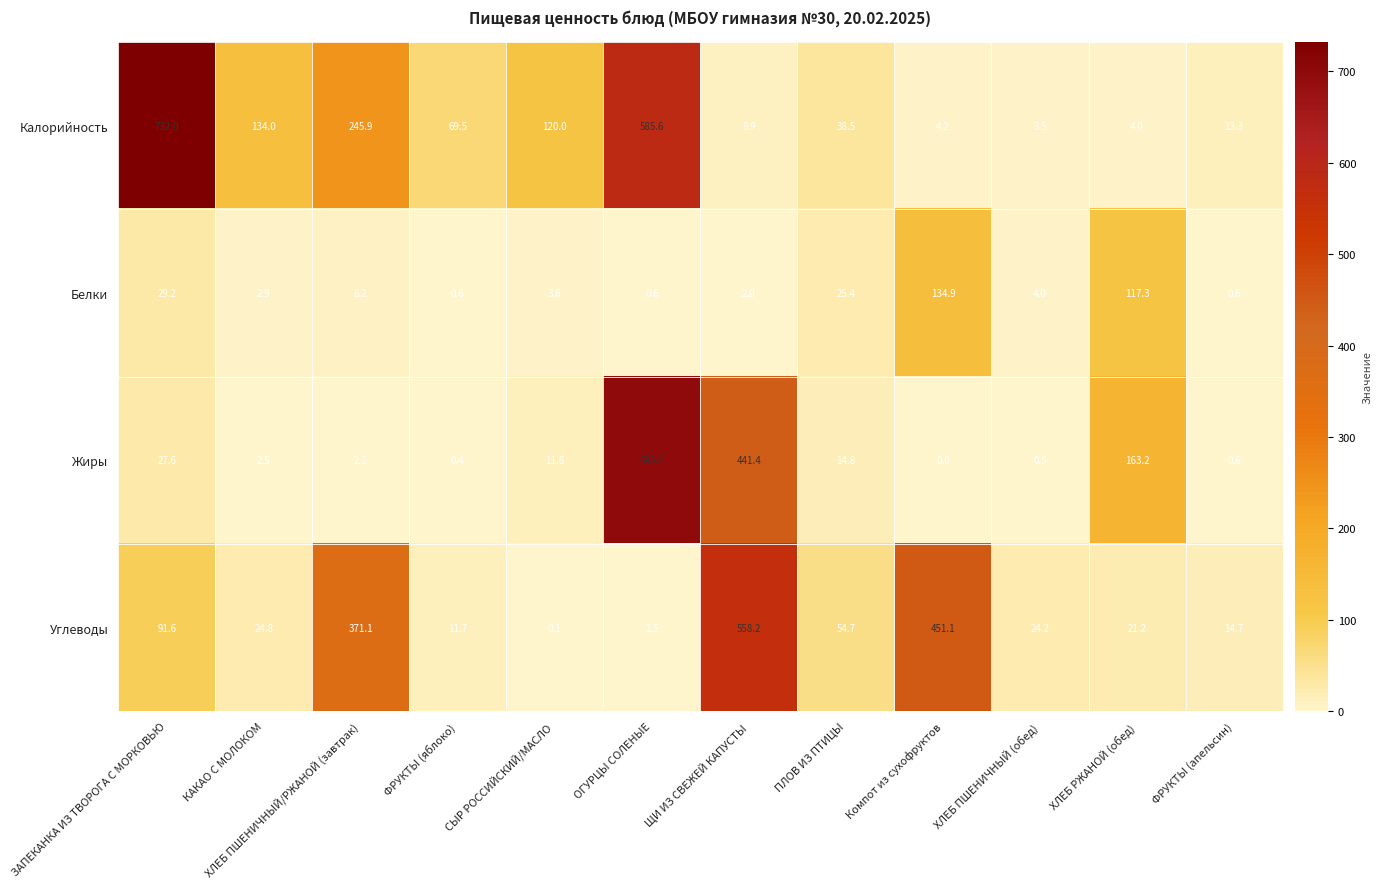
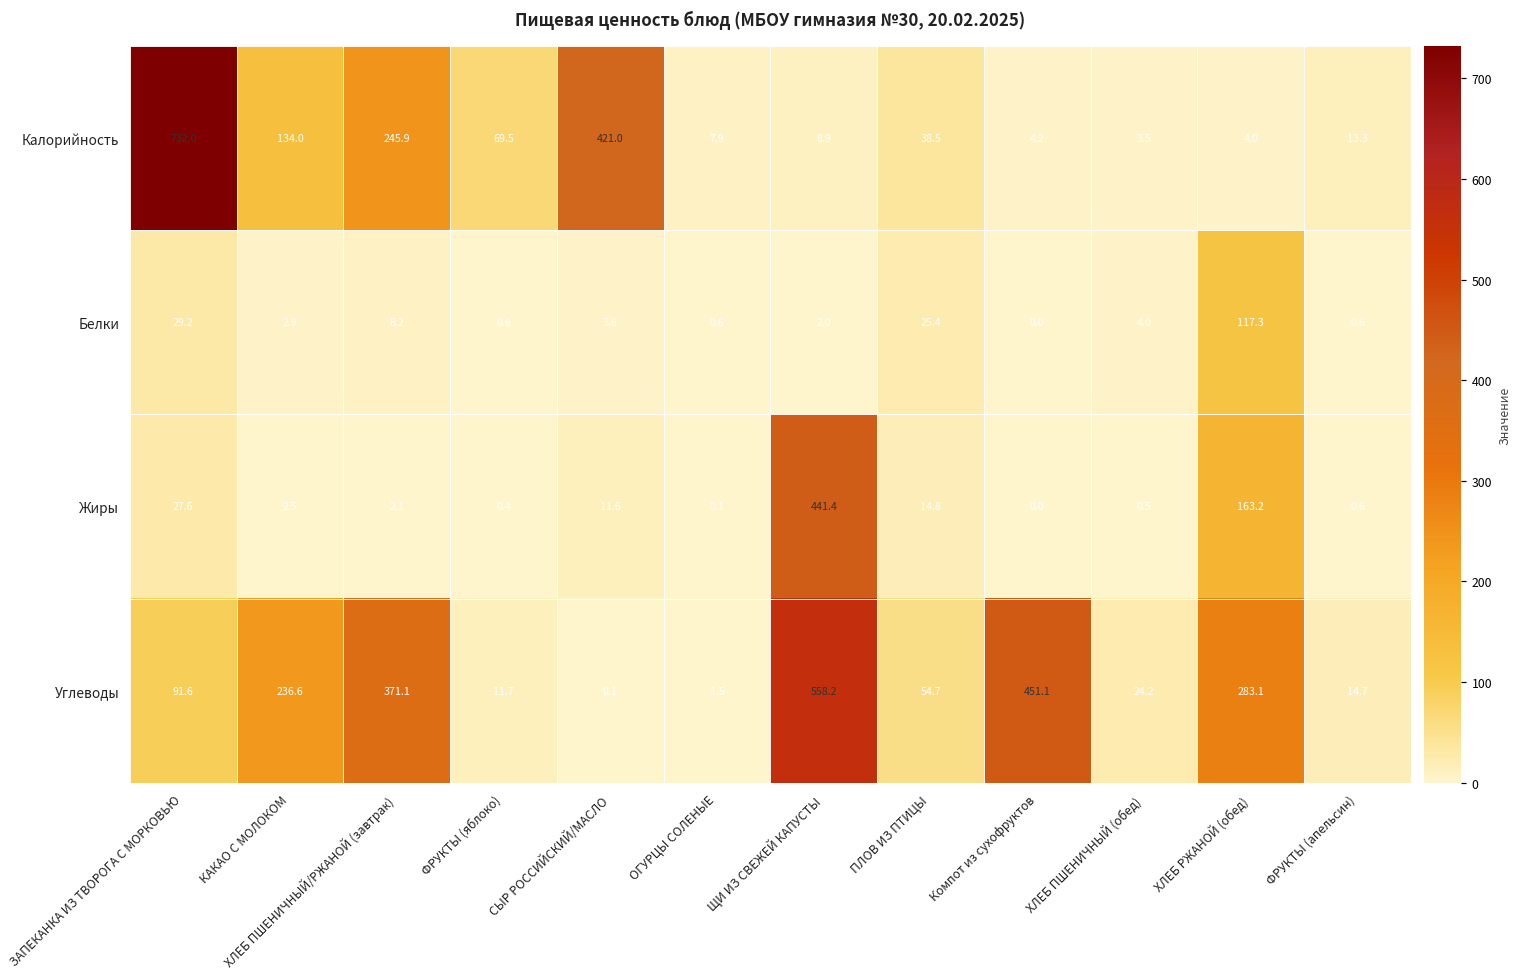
  {
    "Калорийность": {
      "ЗАПЕКАНКА ИЗ ТВОРОГА С МОРКОВЬЮ": 732.0,
      "КАКАО С МОЛОКОМ": 134.0,
      "ХЛЕБ ПШЕНИЧНЫЙ/РЖАНОЙ (завтрак)": 245.9,
      "ФРУКТЫ (яблоко)": 69.5,
-     "СЫР РОССИЙСКИЙ/МАСЛО": 120.0,
-     "ОГУРЦЫ СОЛЕНЫЕ": 585.6,
+     "СЫР РОССИЙСКИЙ/МАСЛО": 421.0,
+     "ОГУРЦЫ СОЛЕНЫЕ": 7.9,
      "ЩИ ИЗ СВЕЖЕЙ КАПУСТЫ": 8.9,
      "ПЛОВ ИЗ ПТИЦЫ": 38.5,
      "Компот из сухофруктов": 4.2,
      "ХЛЕБ ПШЕНИЧНЫЙ (обед)": 3.5,
      "ХЛЕБ РЖАНОЙ (обед)": 4.0,
      "ФРУКТЫ (апельсин)": 13.3
    },
    "Белки": {
      "ЗАПЕКАНКА ИЗ ТВОРОГА С МОРКОВЬЮ": 29.2,
      "КАКАО С МОЛОКОМ": 2.9,
      "ХЛЕБ ПШЕНИЧНЫЙ/РЖАНОЙ (завтрак)": 8.2,
      "ФРУКТЫ (яблоко)": 0.6,
      "СЫР РОССИЙСКИЙ/МАСЛО": 3.6,
      "ОГУРЦЫ СОЛЕНЫЕ": 0.6,
      "ЩИ ИЗ СВЕЖЕЙ КАПУСТЫ": 2.0,
      "ПЛОВ ИЗ ПТИЦЫ": 25.4,
-     "Компот из сухофруктов": 134.9,
+     "Компот из сухофруктов": 0.0,
      "ХЛЕБ ПШЕНИЧНЫЙ (обед)": 4.0,
      "ХЛЕБ РЖАНОЙ (обед)": 117.3,
      "ФРУКТЫ (апельсин)": 0.6
    },
    "Жиры": {
      "ЗАПЕКАНКА ИЗ ТВОРОГА С МОРКОВЬЮ": 27.6,
      "КАКАО С МОЛОКОМ": 2.5,
      "ХЛЕБ ПШЕНИЧНЫЙ/РЖАНОЙ (завтрак)": 2.1,
      "ФРУКТЫ (яблоко)": 0.4,
      "СЫР РОССИЙСКИЙ/МАСЛО": 11.6,
-     "ОГУРЦЫ СОЛЕНЫЕ": 695.4,
+     "ОГУРЦЫ СОЛЕНЫЕ": 0.1,
      "ЩИ ИЗ СВЕЖЕЙ КАПУСТЫ": 441.4,
      "ПЛОВ ИЗ ПТИЦЫ": 14.8,
      "Компот из сухофруктов": 0.0,
      "ХЛЕБ ПШЕНИЧНЫЙ (обед)": 0.5,
      "ХЛЕБ РЖАНОЙ (обед)": 163.2,
      "ФРУКТЫ (апельсин)": 0.6
    },
    "Углеводы": {
      "ЗАПЕКАНКА ИЗ ТВОРОГА С МОРКОВЬЮ": 91.6,
-     "КАКАО С МОЛОКОМ": 24.8,
+     "КАКАО С МОЛОКОМ": 236.6,
      "ХЛЕБ ПШЕНИЧНЫЙ/РЖАНОЙ (завтрак)": 371.1,
      "ФРУКТЫ (яблоко)": 11.7,
      "СЫР РОССИЙСКИЙ/МАСЛО": 0.1,
      "ОГУРЦЫ СОЛЕНЫЕ": 1.5,
      "ЩИ ИЗ СВЕЖЕЙ КАПУСТЫ": 558.2,
      "ПЛОВ ИЗ ПТИЦЫ": 54.7,
      "Компот из сухофруктов": 451.1,
      "ХЛЕБ ПШЕНИЧНЫЙ (обед)": 24.2,
-     "ХЛЕБ РЖАНОЙ (обед)": 21.2,
+     "ХЛЕБ РЖАНОЙ (обед)": 283.1,
      "ФРУКТЫ (апельсин)": 14.7
    }
  }
